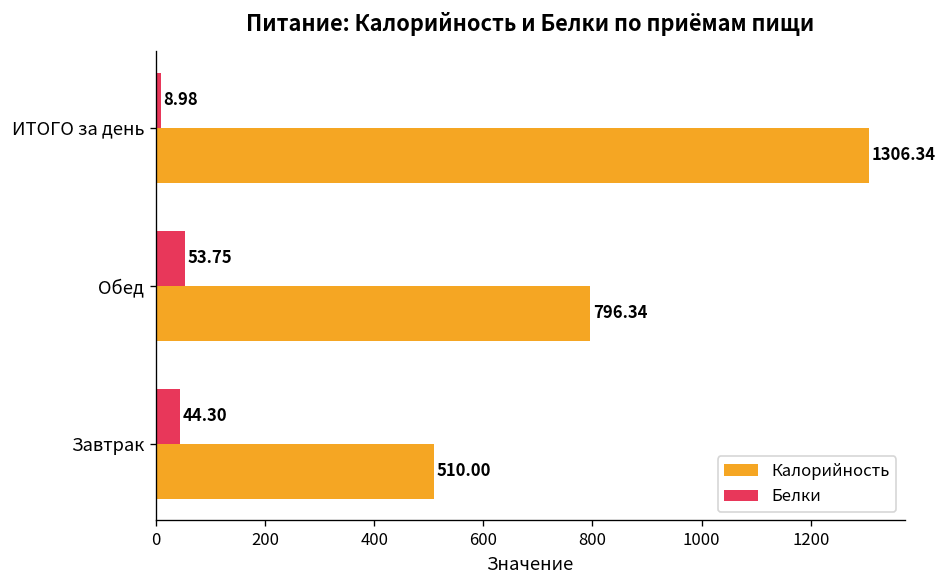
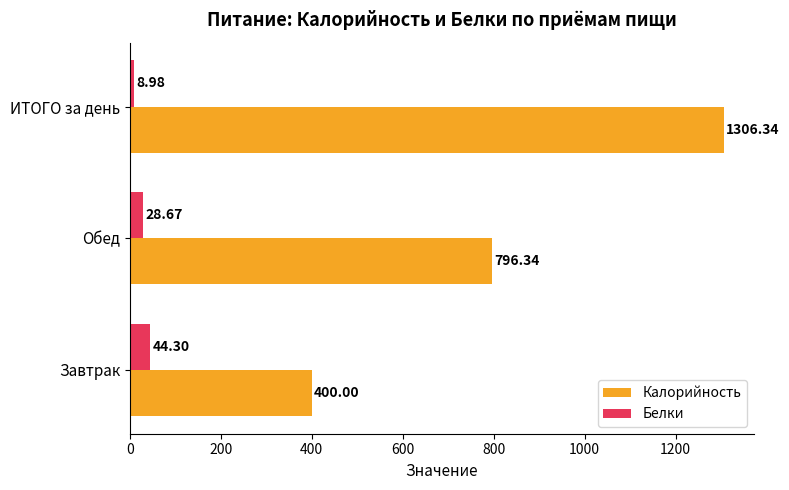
  {
    "Калорийность": {
      "ИТОГО за день": 1306.34,
      "Обед": 796.34,
-     "Завтрак": 510.00
+     "Завтрак": 400.00
    },
    "Белки": {
      "ИТОГО за день": 8.98,
-     "Обед": 53.75,
+     "Обед": 28.67,
      "Завтрак": 44.30
    }
  }
